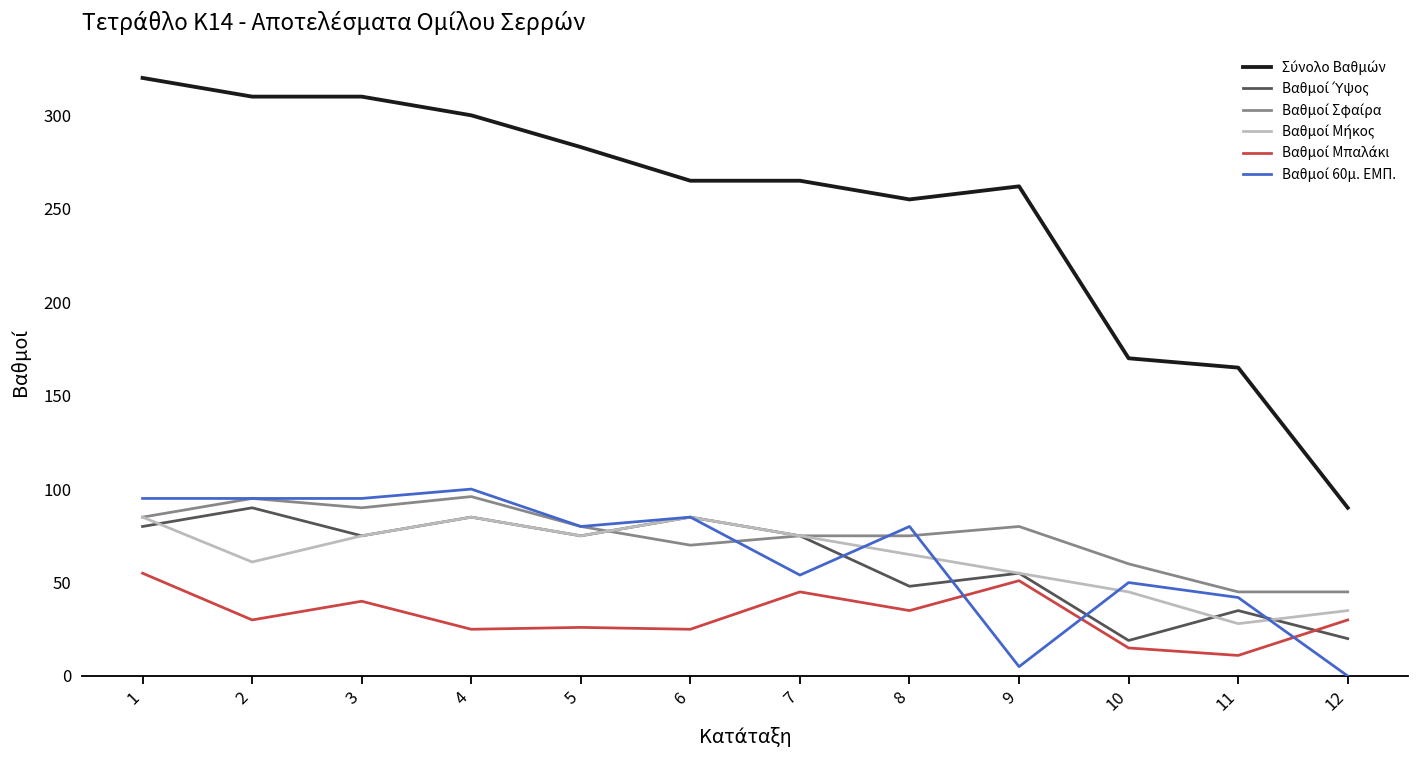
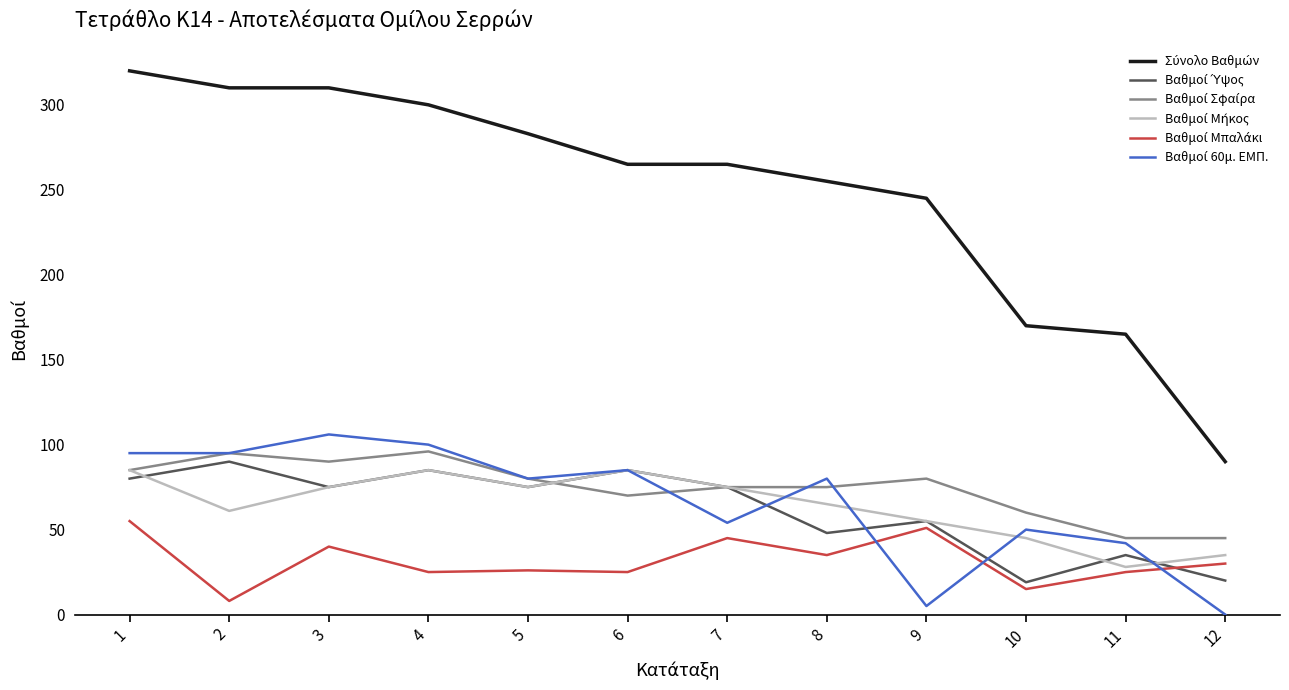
  {
    "Σύνολο Βαθμών": {
      "1": 320,
      "2": 310,
      "3": 310,
      "4": 300,
      "5": 283,
      "6": 265,
      "7": 265,
      "8": 255,
-     "9": 262,
+     "9": 245,
      "10": 170,
      "11": 165,
      "12": 90
    },
    "Βαθμοί Ύψος": {
      "1": 80,
      "2": 90,
      "8": 48,
      "10": 19,
      "11": 35,
      "12": 20
    },
    "Βαθμοί Σφαίρα": {
      "3": 90,
      "4": 96,
      "6": 70,
      "8": 75,
      "9": 80,
      "10": 60,
      "11": 45,
      "12": 45
    },
    "Βαθμοί Μήκος": {
      "2": 61,
      "8": 65,
      "10": 45,
      "11": 28,
      "12": 35
    },
    "Βαθμοί Μπαλάκι": {
      "1": 55,
-     "2": 30,
+     "2": 8,
      "3": 40,
      "4": 25,
      "5": 26,
      "6": 25,
      "7": 45,
      "8": 35,
      "9": 51,
      "10": 15,
-     "11": 11,
+     "11": 25,
      "12": 30
    },
    "Βαθμοί 60μ. ΕΜΠ.": {
      "1": 95,
-     "3": 95,
+     "3": 106,
      "4": 100,
      "7": 54,
      "8": 80,
      "9": 5,
      "10": 50,
      "11": 42,
      "12": 0
    }
  }
